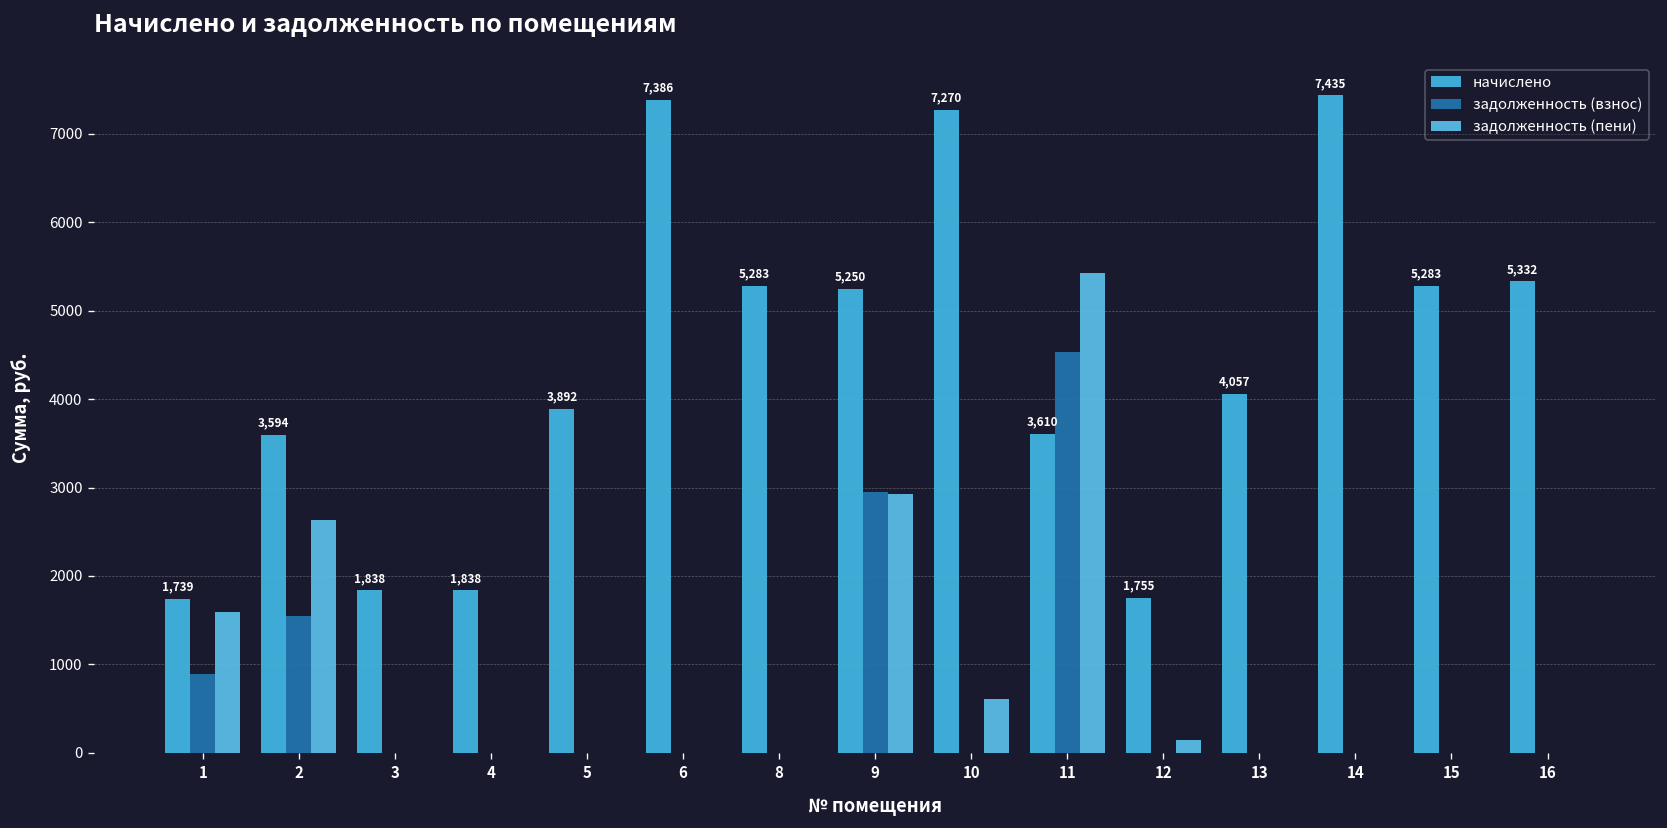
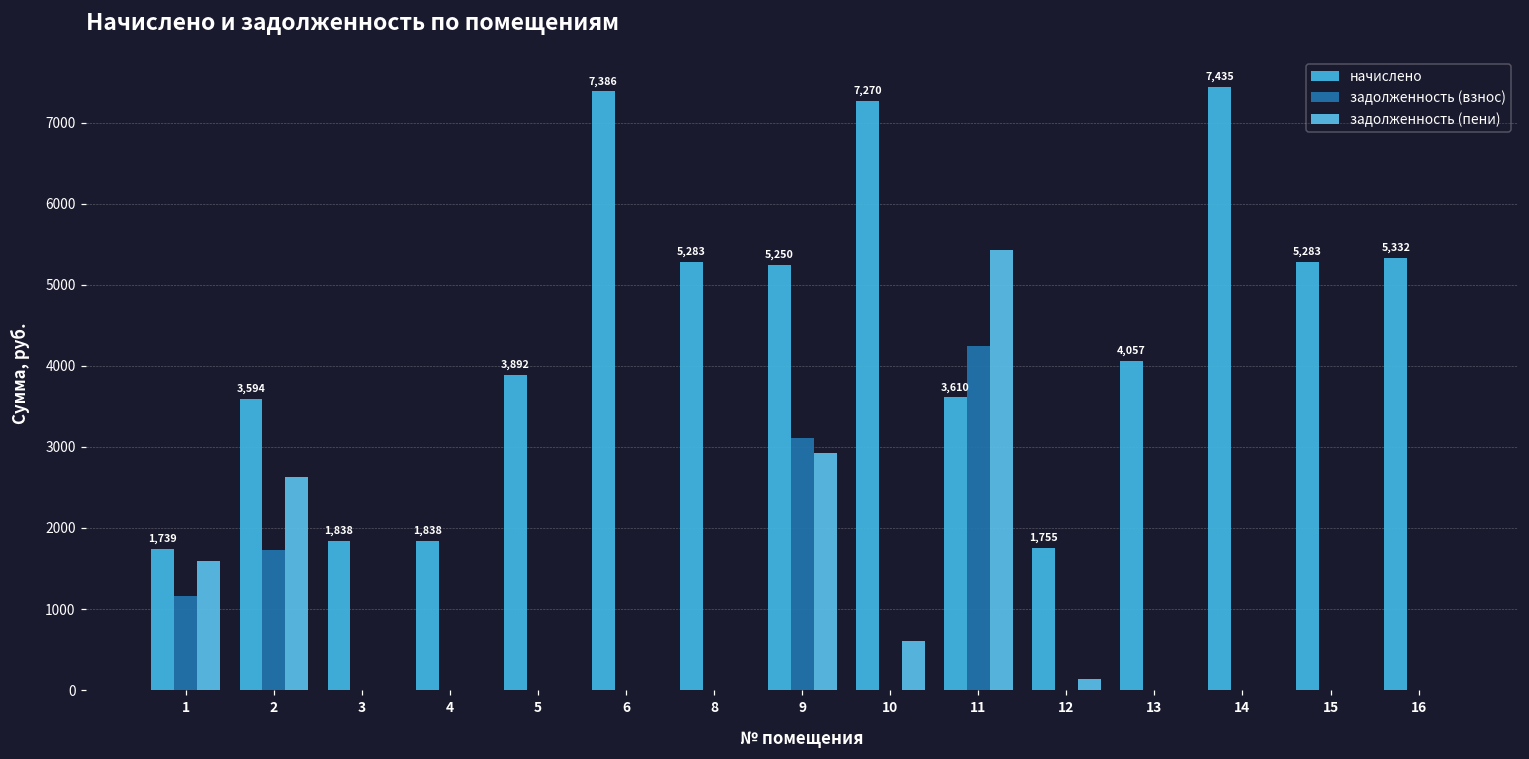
  {
    "задолженность (взнос)": {
-     "1": 900,
-     "2": 1500,
+     "1": 1200,
+     "2": 1700,
      "3": 0,
      "4": 0,
      "5": 0,
      "6": 0,
      "8": 0,
-     "9": 2900,
+     "9": 3100,
      "10": 0,
-     "11": 4500,
+     "11": 4300,
      "12": 0,
      "13": 0,
      "14": 0,
      "15": 0,
      "16": 0
    }
  }
